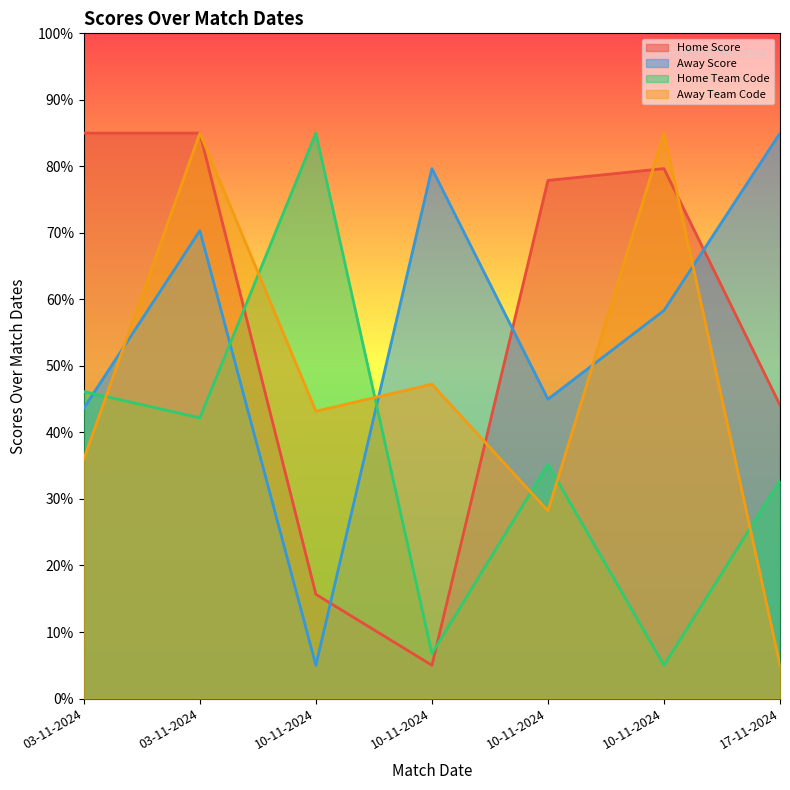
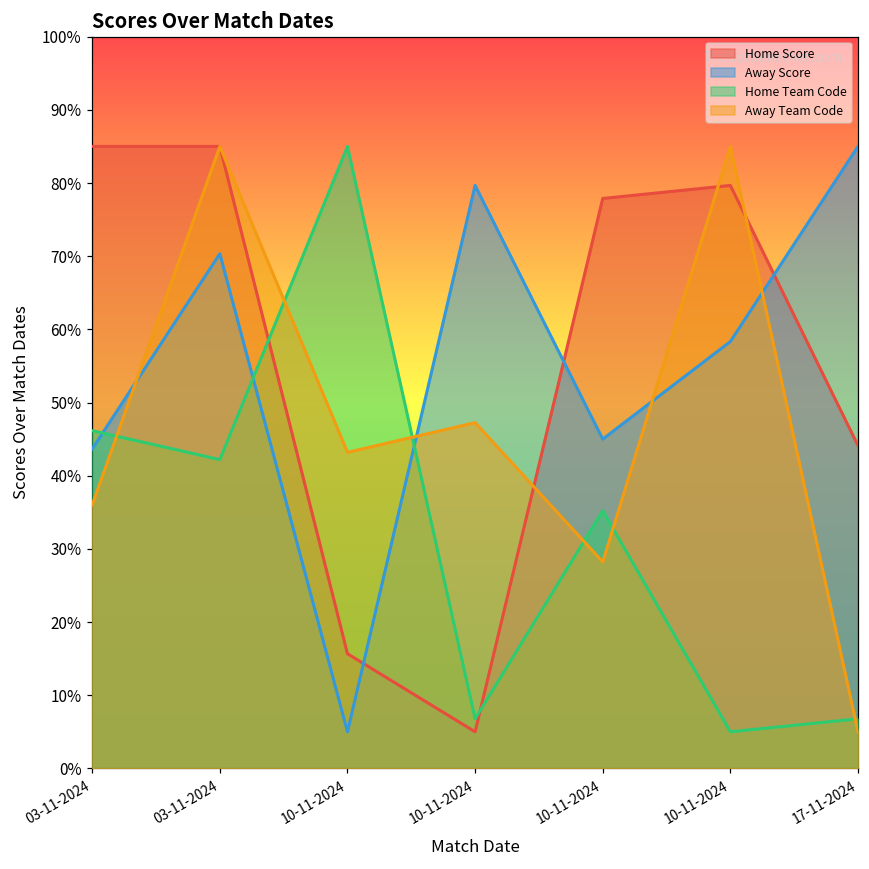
  {
    "Home Score": {
      "17-11-2024": "44%"
    },
    "Away Score": {
      "17-11-2024": "85%"
    },
    "Home Team Code": {
-     "17-11-2024": "33%"
+     "17-11-2024": "7%"
    },
    "Away Team Code": {
      "17-11-2024": "5%"
    }
  }
